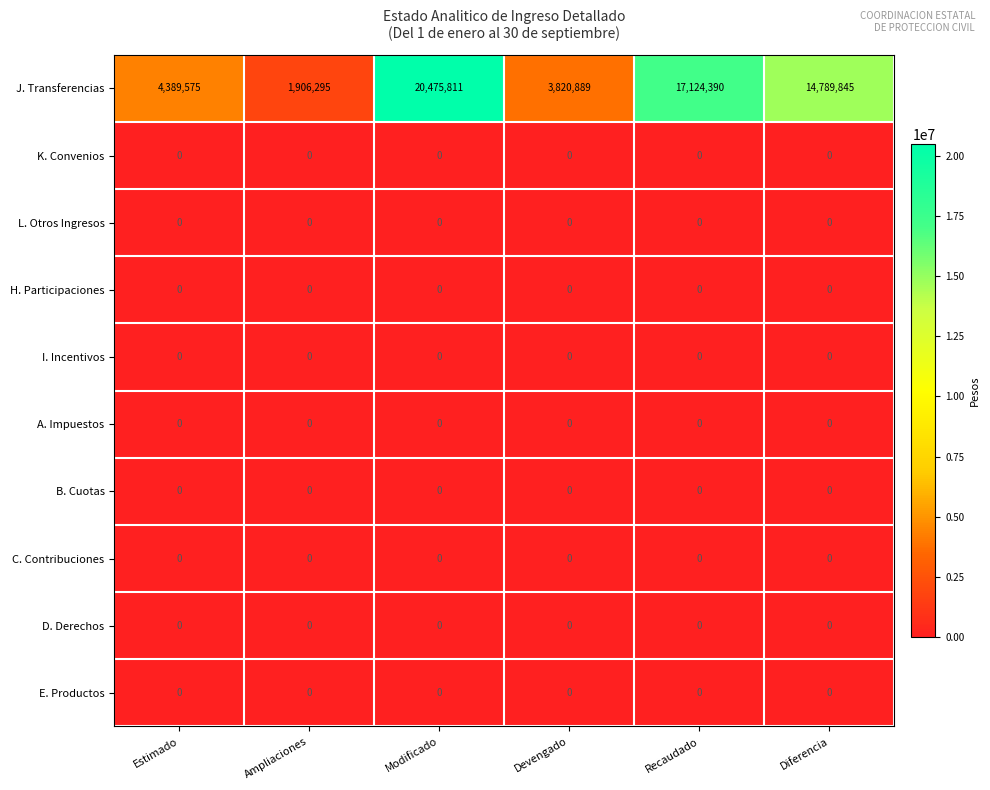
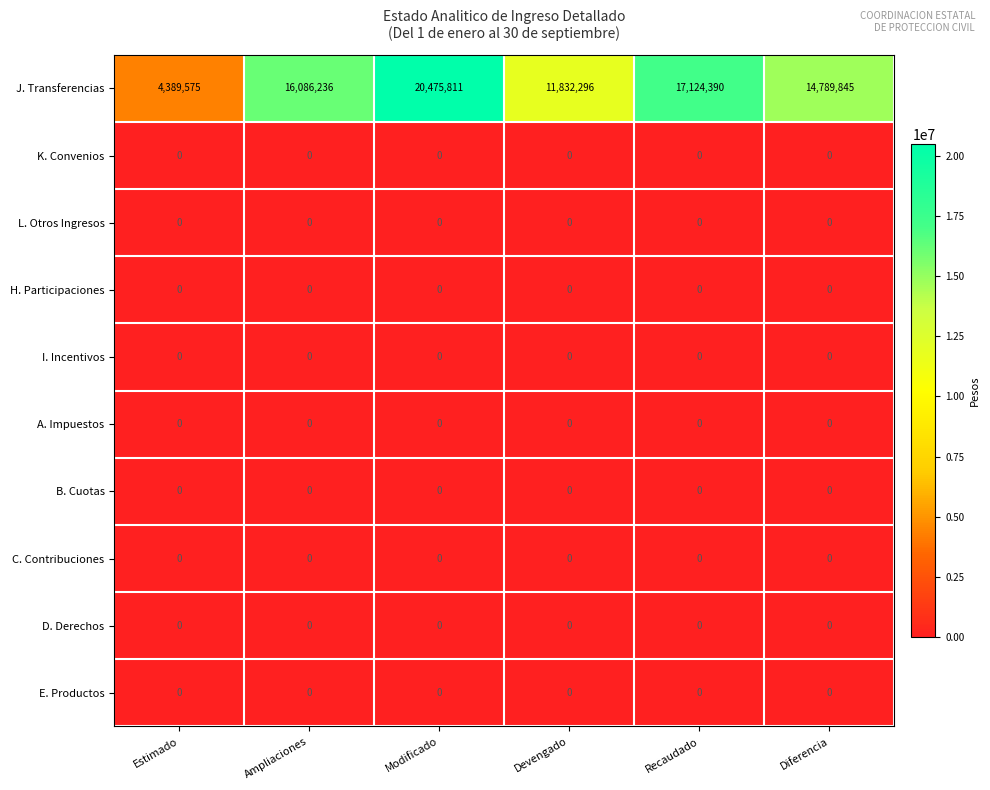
  {
    "J. Transferencias": {
      "Estimado": "4,389,575",
-     "Ampliaciones": "1,906,295",
+     "Ampliaciones": "16,086,236",
      "Modificado": "20,475,811",
-     "Devengado": "3,820,889",
+     "Devengado": "11,832,296",
      "Recaudado": "17,124,390",
      "Diferencia": "14,789,845"
    },
    "K. Convenios": {
      "Estimado": "0",
      "Ampliaciones": "0",
      "Modificado": "0",
      "Devengado": "0",
      "Recaudado": "0",
      "Diferencia": "0"
    },
    "L. Otros Ingresos": {
      "Estimado": "0",
      "Ampliaciones": "0",
      "Modificado": "0",
      "Devengado": "0",
      "Recaudado": "0",
      "Diferencia": "0"
    },
    "H. Participaciones": {
      "Estimado": "0",
      "Ampliaciones": "0",
      "Modificado": "0",
      "Devengado": "0",
      "Recaudado": "0",
      "Diferencia": "0"
    },
    "I. Incentivos": {
      "Estimado": "0",
      "Ampliaciones": "0",
      "Modificado": "0",
      "Devengado": "0",
      "Recaudado": "0",
      "Diferencia": "0"
    },
    "A. Impuestos": {
      "Estimado": "0",
      "Ampliaciones": "0",
      "Modificado": "0",
      "Devengado": "0",
      "Recaudado": "0",
      "Diferencia": "0"
    },
    "B. Cuotas": {
      "Estimado": "0",
      "Ampliaciones": "0",
      "Modificado": "0",
      "Devengado": "0",
      "Recaudado": "0",
      "Diferencia": "0"
    },
    "C. Contribuciones": {
      "Estimado": "0",
      "Ampliaciones": "0",
      "Modificado": "0",
      "Devengado": "0",
      "Recaudado": "0",
      "Diferencia": "0"
    },
    "D. Derechos": {
      "Estimado": "0",
      "Ampliaciones": "0",
      "Modificado": "0",
      "Devengado": "0",
      "Recaudado": "0",
      "Diferencia": "0"
    },
    "E. Productos": {
      "Estimado": "0",
      "Ampliaciones": "0",
      "Modificado": "0",
      "Devengado": "0",
      "Recaudado": "0",
      "Diferencia": "0"
    }
  }
